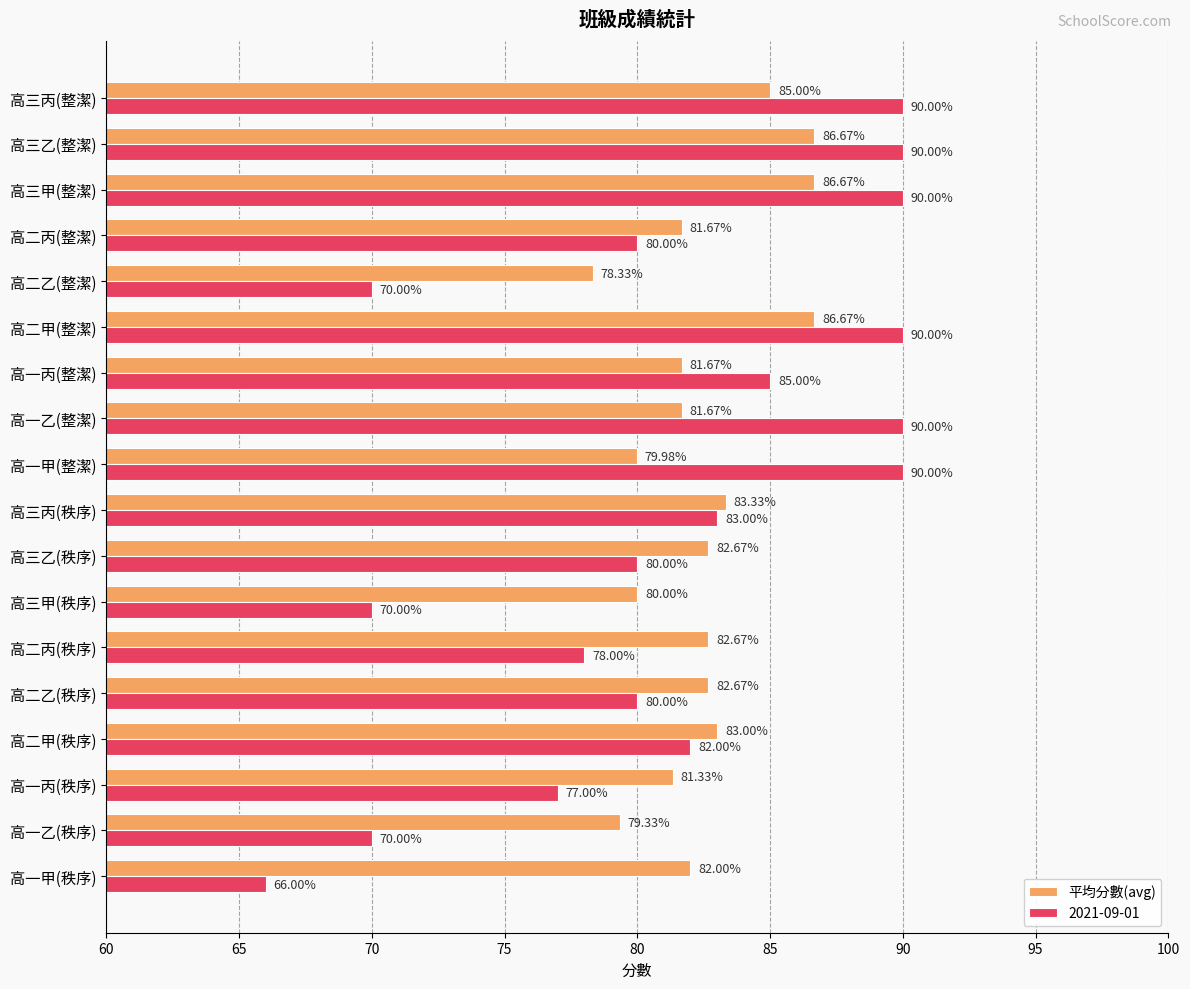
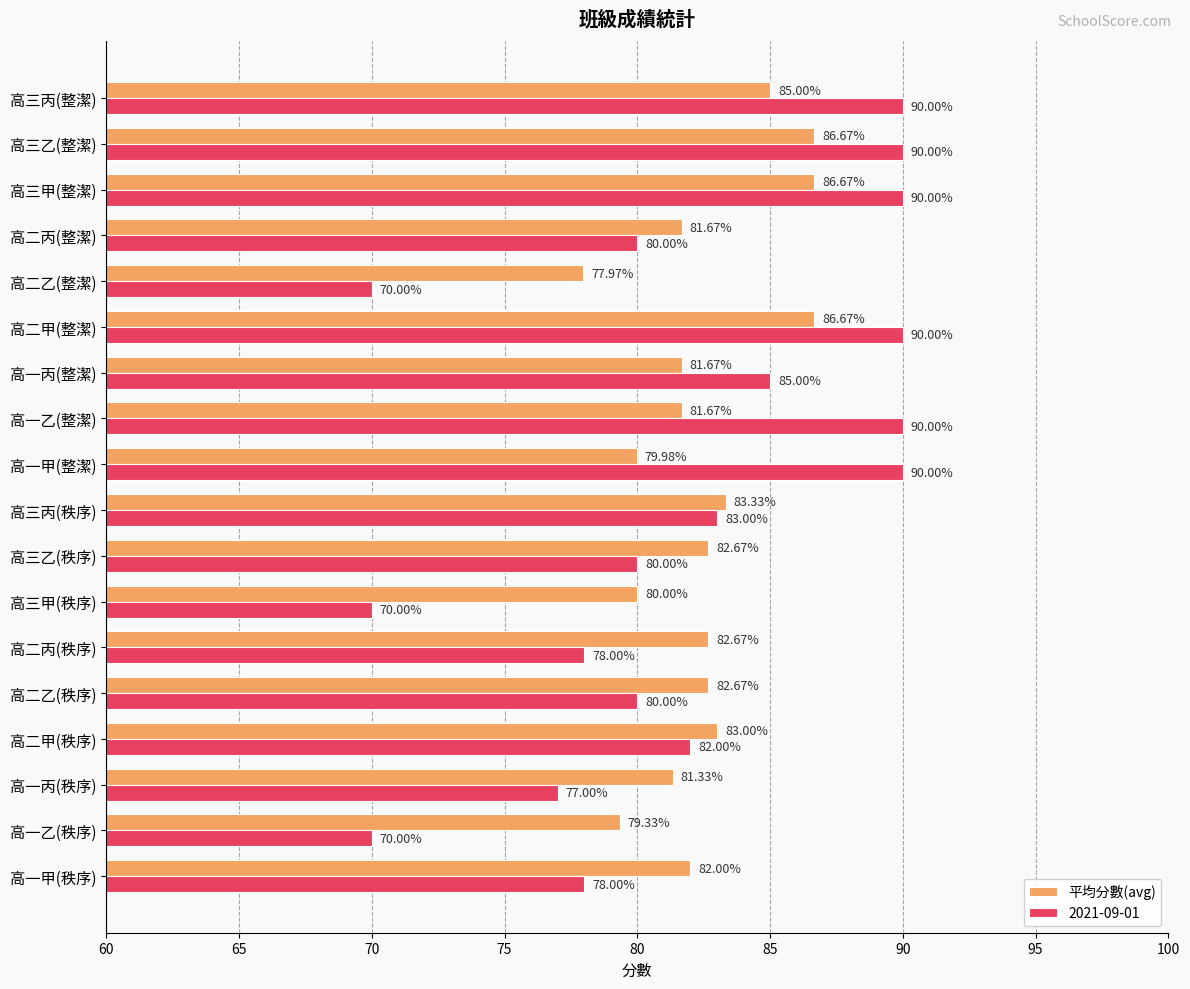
  {
    "平均分數(avg)": {
      "高三丙(整潔)": "85.00%",
      "高三乙(整潔)": "86.67%",
      "高三甲(整潔)": "86.67%",
      "高二丙(整潔)": "81.67%",
-     "高二乙(整潔)": "78.33%",
+     "高二乙(整潔)": "77.97%",
      "高二甲(整潔)": "86.67%",
      "高一丙(整潔)": "81.67%",
      "高一乙(整潔)": "81.67%",
      "高一甲(整潔)": "79.98%",
      "高三丙(秩序)": "83.33%",
      "高三乙(秩序)": "82.67%",
      "高三甲(秩序)": "80.00%",
      "高二丙(秩序)": "82.67%",
      "高二乙(秩序)": "82.67%",
      "高二甲(秩序)": "83.00%",
      "高一丙(秩序)": "81.33%",
      "高一乙(秩序)": "79.33%",
      "高一甲(秩序)": "82.00%"
    },
    "2021-09-01": {
      "高三丙(整潔)": "90.00%",
      "高三乙(整潔)": "90.00%",
      "高三甲(整潔)": "90.00%",
      "高二丙(整潔)": "80.00%",
      "高二乙(整潔)": "70.00%",
      "高二甲(整潔)": "90.00%",
      "高一丙(整潔)": "85.00%",
      "高一乙(整潔)": "90.00%",
      "高一甲(整潔)": "90.00%",
      "高三丙(秩序)": "83.00%",
      "高三乙(秩序)": "80.00%",
      "高三甲(秩序)": "70.00%",
      "高二丙(秩序)": "78.00%",
      "高二乙(秩序)": "80.00%",
      "高二甲(秩序)": "82.00%",
      "高一丙(秩序)": "77.00%",
      "高一乙(秩序)": "70.00%",
-     "高一甲(秩序)": "66.00%"
+     "高一甲(秩序)": "78.00%"
    }
  }
